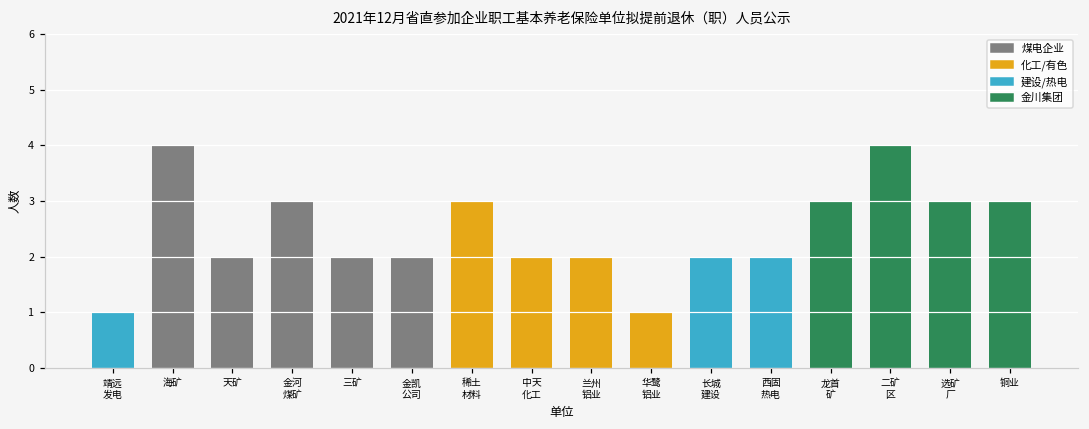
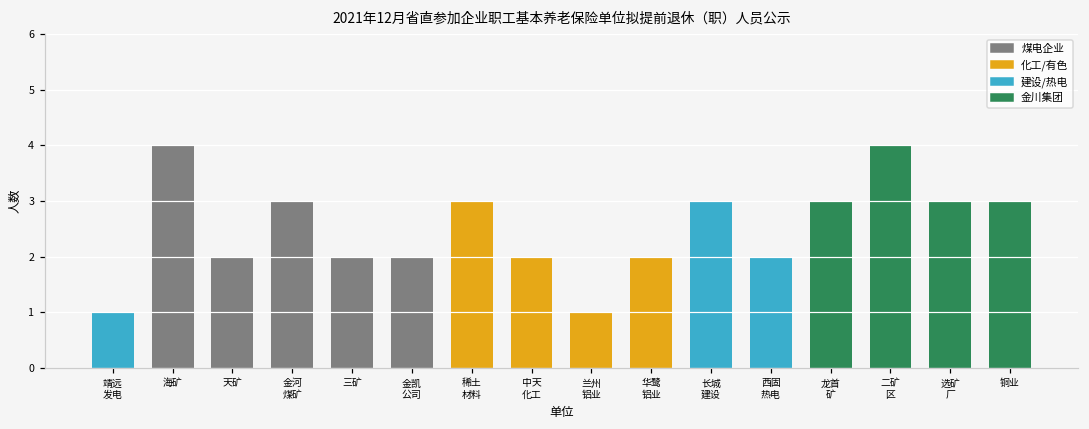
  {
    "靖远 发电": 1,
    "海矿": 4,
    "天矿": 2,
    "金河 煤矿": 3,
    "三矿": 2,
    "金凯 公司": 2,
    "稀土 材料": 3,
    "中天 化工": 2,
-   "兰州 铝业": 2,
-   "华鹭 铝业": 1,
-   "长城 建设": 2,
+   "兰州 铝业": 1,
+   "华鹭 铝业": 2,
+   "长城 建设": 3,
    "西固 热电": 2,
    "龙首 矿": 3,
    "二矿 区": 4,
    "选矿 厂": 3,
    "铜业": 3
  }
